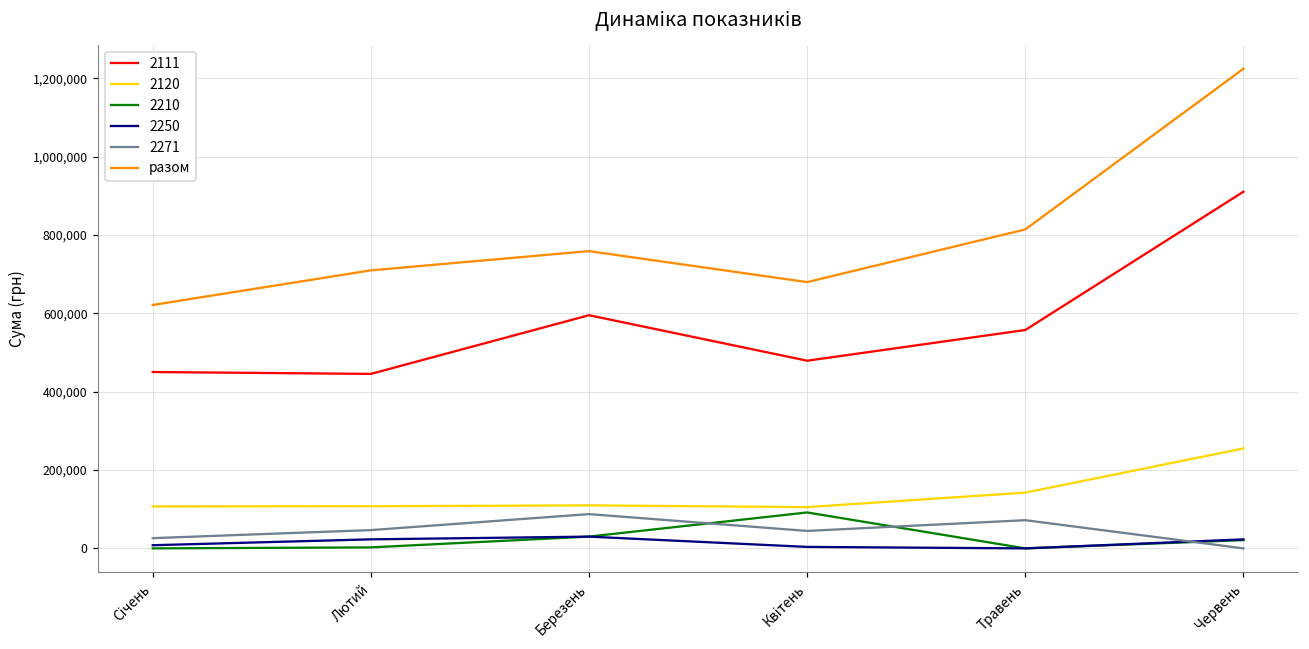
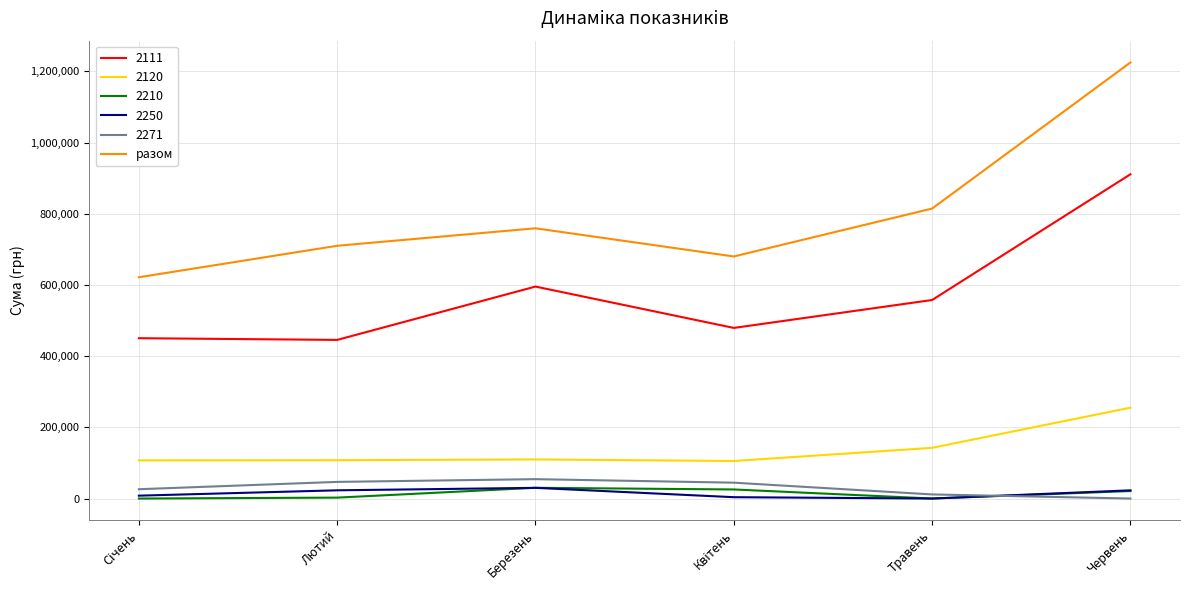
  {
    "2111": {
      "Січень": "450,000",
      "Лютий": "450,000",
      "Березень": "600,000",
      "Квітень": "480,000",
      "Травень": "560,000",
      "Червень": "910,000"
    },
    "2120": {
      "Січень": "110,000",
      "Лютий": "110,000",
      "Березень": "110,000",
      "Квітень": "110,000",
      "Травень": "140,000",
      "Червень": "260,000"
    },
    "2210": {
      "Січень": "0",
      "Лютий": "0",
-     "Квітень": "90,000"
+     "Квітень": "30,000"
    },
    "2250": {
      "Січень": "10,000",
      "Лютий": "20,000",
      "Квітень": "0"
    },
    "2271": {
      "Січень": "30,000",
      "Лютий": "50,000",
-     "Березень": "90,000",
+     "Березень": "50,000",
      "Квітень": "40,000",
-     "Травень": "70,000",
+     "Травень": "10,000",
      "Червень": "0"
    },
    "разом": {
      "Січень": "620,000",
      "Лютий": "710,000",
      "Березень": "760,000",
      "Квітень": "680,000",
      "Травень": "810,000",
      "Червень": "1,220,000"
    }
  }
